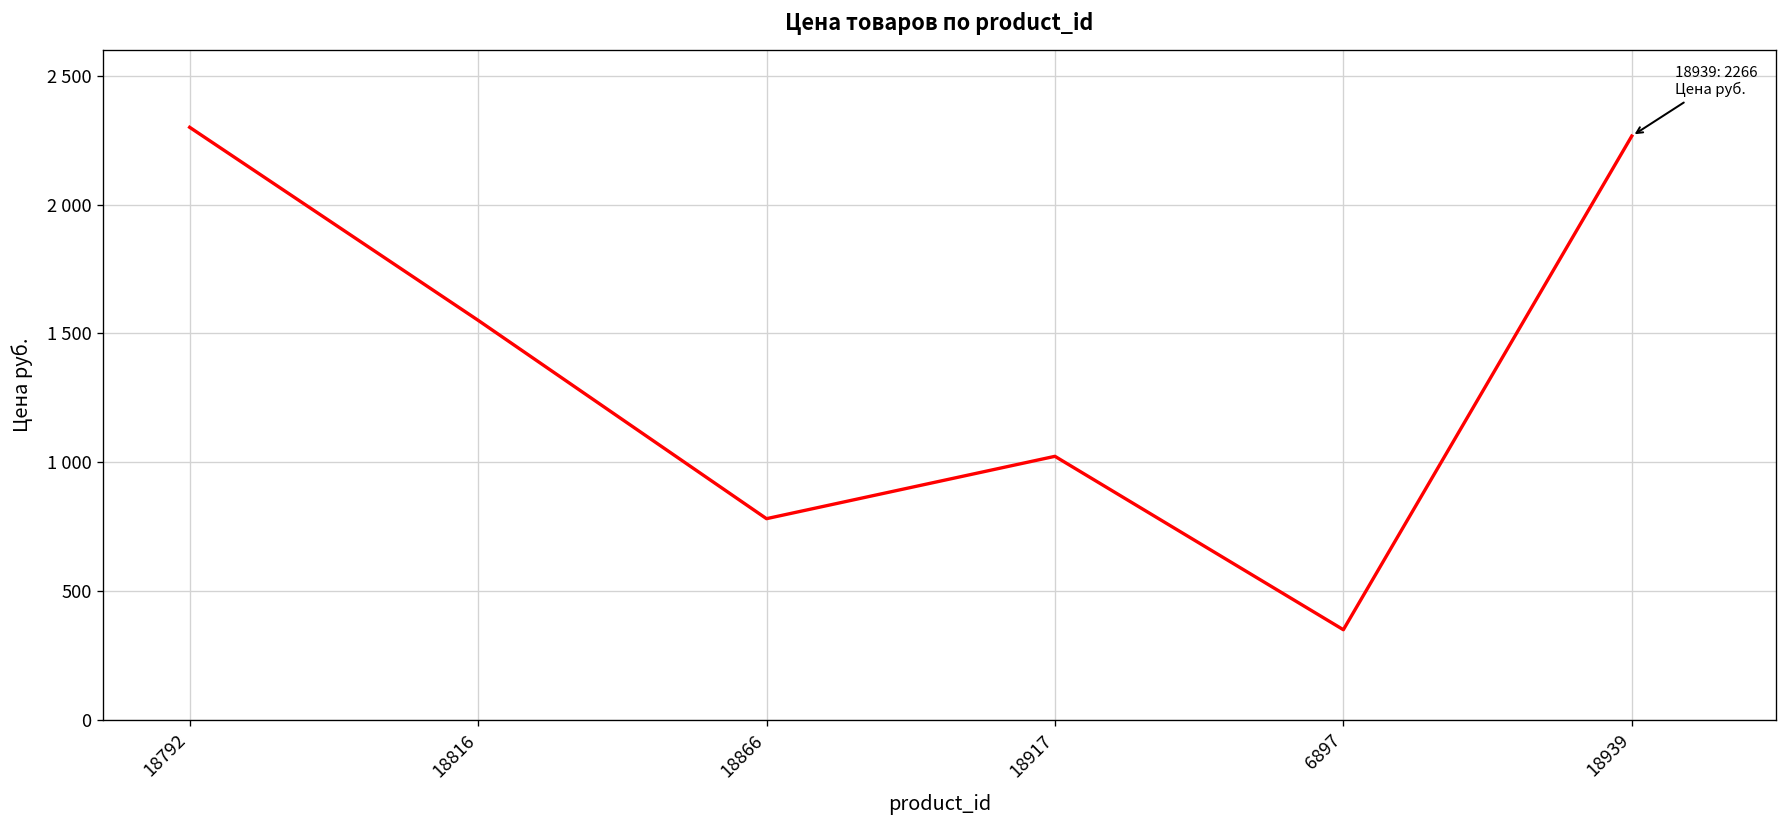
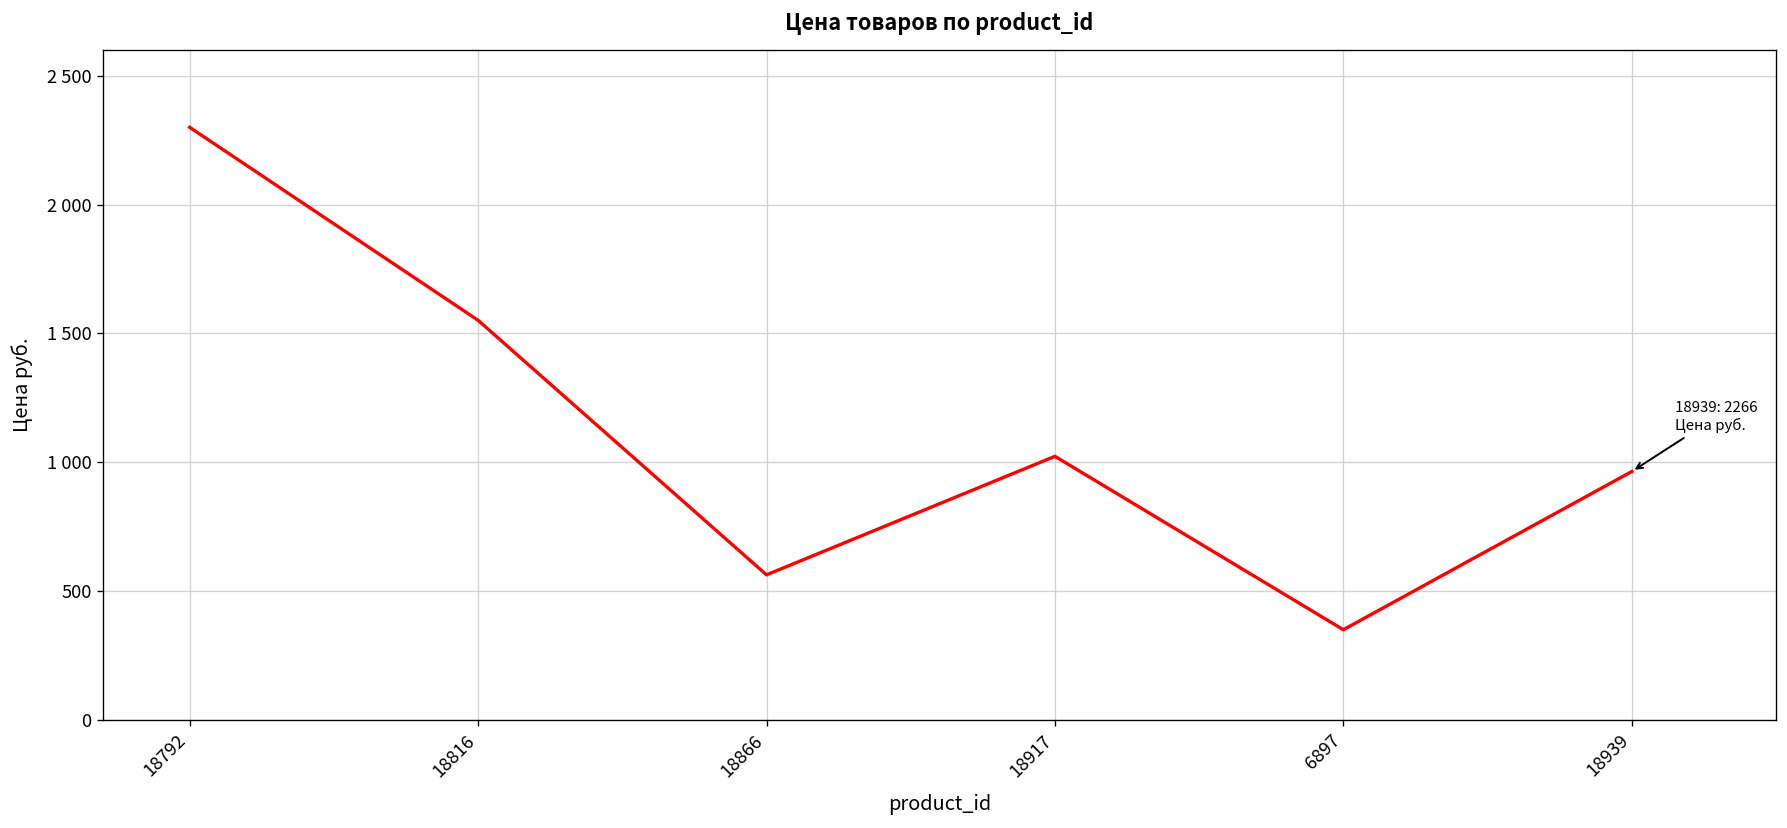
  {
    "18792": 2300,
    "18816": 1550,
-   "18866": 780,
+   "18866": 560,
    "18917": 1020,
    "6897": 350,
-   "18939": 2270
+   "18939": 960
  }
